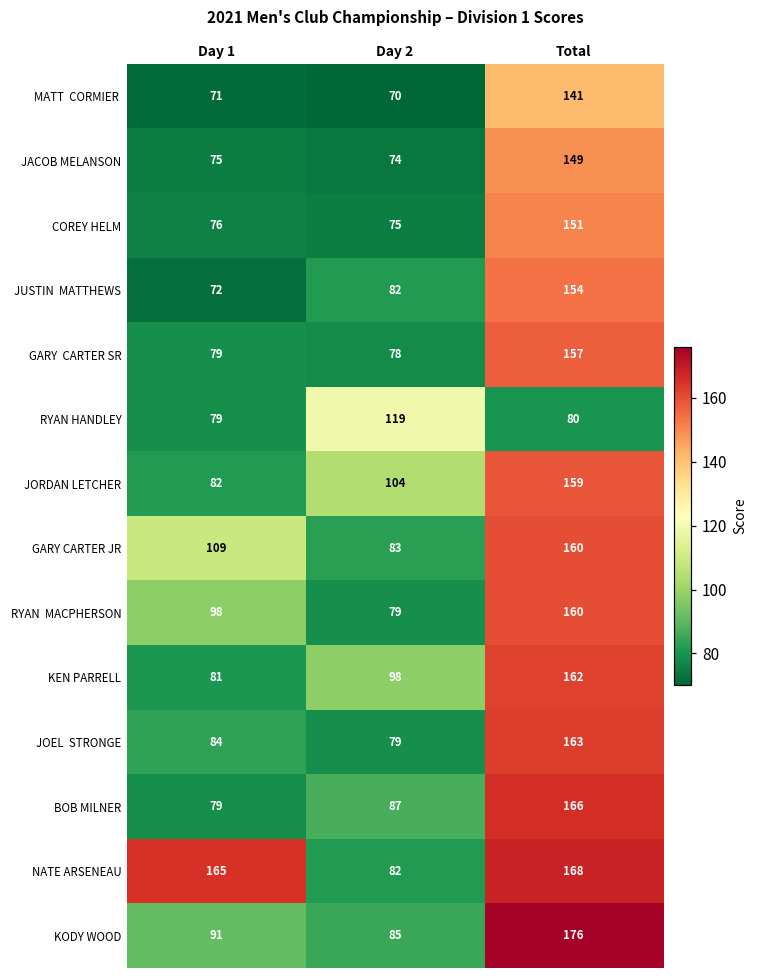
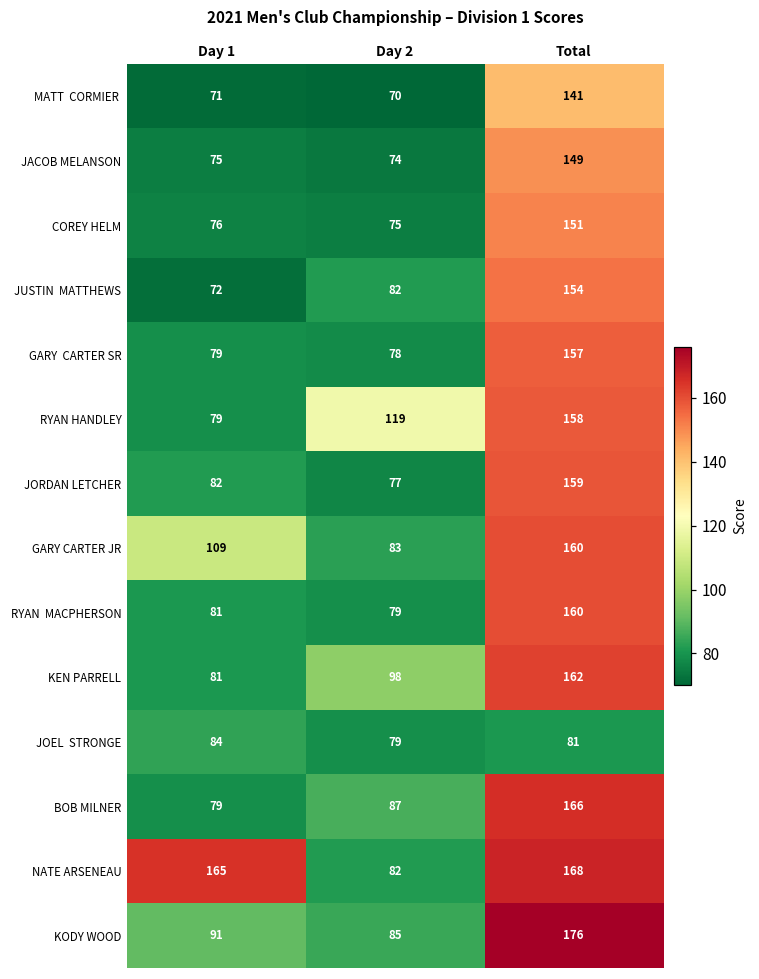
  {
    "MATT CORMIER": {
      "Day 1": 71,
      "Day 2": 70,
      "Total": 141
    },
    "JACOB MELANSON": {
      "Day 1": 75,
      "Day 2": 74,
      "Total": 149
    },
    "COREY HELM": {
      "Day 1": 76,
      "Day 2": 75,
      "Total": 151
    },
    "JUSTIN MATTHEWS": {
      "Day 1": 72,
      "Day 2": 82,
      "Total": 154
    },
    "GARY CARTER SR": {
      "Day 1": 79,
      "Day 2": 78,
      "Total": 157
    },
    "RYAN HANDLEY": {
      "Day 1": 79,
      "Day 2": 119,
-     "Total": 80
+     "Total": 158
    },
    "JORDAN LETCHER": {
      "Day 1": 82,
-     "Day 2": 104,
+     "Day 2": 77,
      "Total": 159
    },
    "GARY CARTER JR": {
      "Day 1": 109,
      "Day 2": 83,
      "Total": 160
    },
    "RYAN MACPHERSON": {
-     "Day 1": 98,
+     "Day 1": 81,
      "Day 2": 79,
      "Total": 160
    },
    "KEN PARRELL": {
      "Day 1": 81,
      "Day 2": 98,
      "Total": 162
    },
    "JOEL STRONGE": {
      "Day 1": 84,
      "Day 2": 79,
-     "Total": 163
+     "Total": 81
    },
    "BOB MILNER": {
      "Day 1": 79,
      "Day 2": 87,
      "Total": 166
    },
    "NATE ARSENEAU": {
      "Day 1": 165,
      "Day 2": 82,
      "Total": 168
    },
    "KODY WOOD": {
      "Day 1": 91,
      "Day 2": 85,
      "Total": 176
    }
  }
